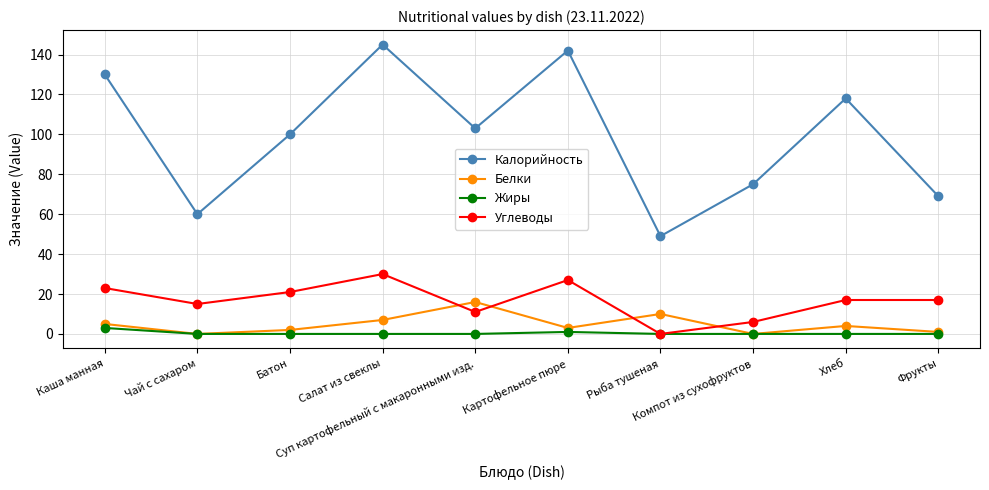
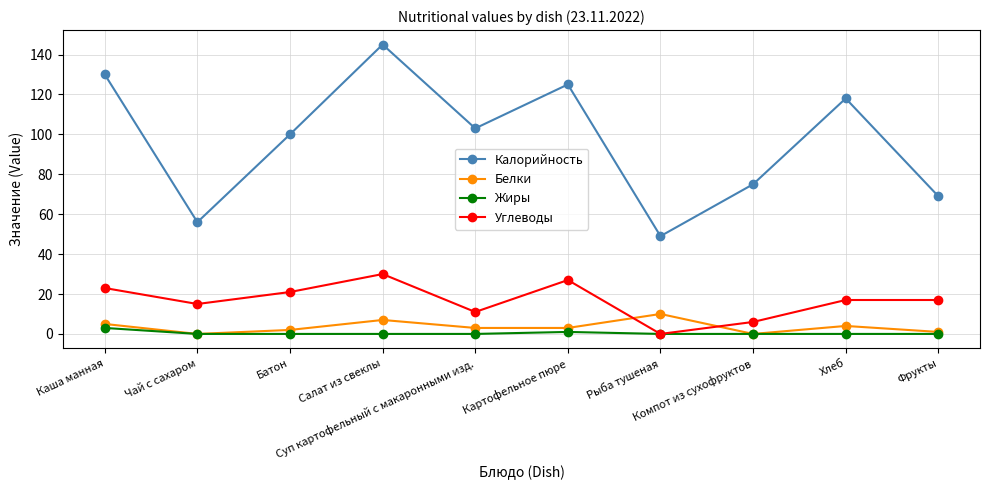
  {
    "Калорийность": {
      "Каша манная": 130,
-     "Чай с сахаром": 60,
+     "Чай с сахаром": 56,
      "Батон": 100,
      "Салат из свеклы": 145,
      "Суп картофельный с макаронными изд.": 103,
-     "Картофельное пюре": 142,
+     "Картофельное пюре": 125,
      "Рыба тушеная": 49,
      "Компот из сухофруктов": 75,
      "Хлеб": 118,
      "Фрукты": 69
    },
    "Белки": {
      "Каша манная": 5,
      "Батон": 2,
      "Салат из свеклы": 7,
-     "Суп картофельный с макаронными изд.": 16,
+     "Суп картофельный с макаронными изд.": 3,
      "Картофельное пюре": 3,
      "Рыба тушеная": 10,
      "Хлеб": 4
    },
    "Жиры": {
      "Каша манная": 3,
      "Батон": 0,
      "Салат из свеклы": 0,
      "Суп картофельный с макаронными изд.": 0,
      "Картофельное пюре": 1,
      "Хлеб": 0
    },
    "Углеводы": {
      "Каша манная": 23,
      "Чай с сахаром": 15,
      "Батон": 21,
      "Салат из свеклы": 30,
      "Суп картофельный с макаронными изд.": 11,
      "Картофельное пюре": 27,
      "Компот из сухофруктов": 6,
      "Хлеб": 17,
      "Фрукты": 17
    }
  }
